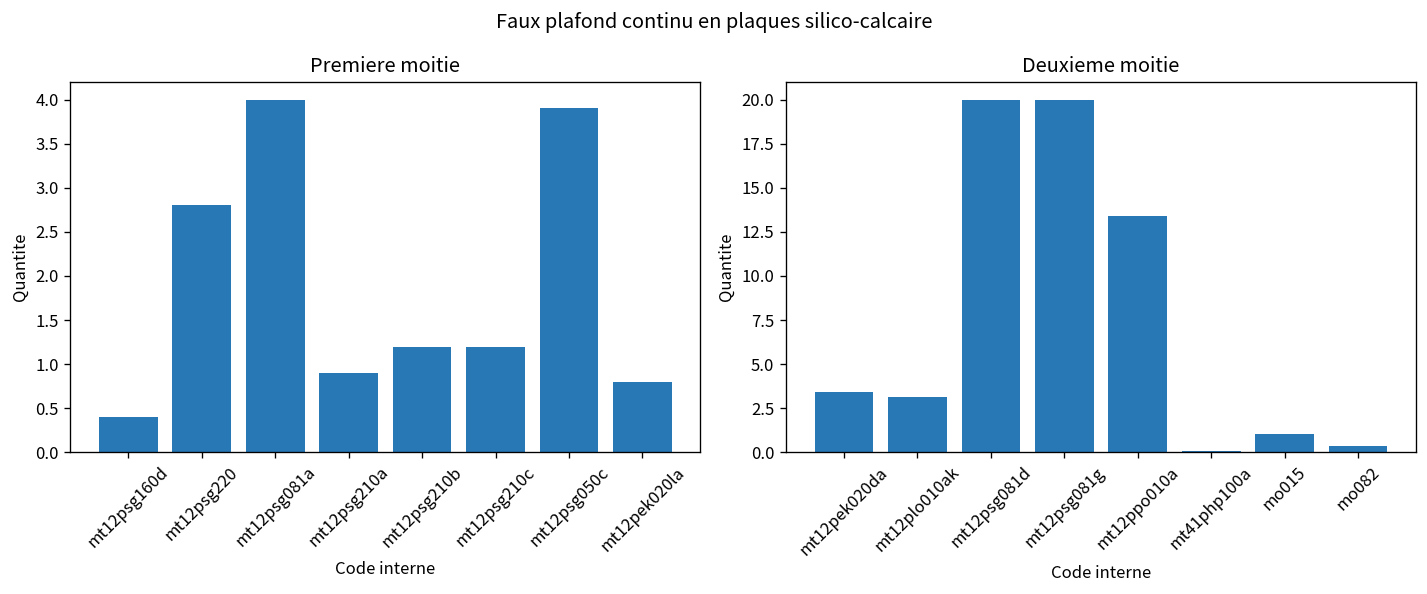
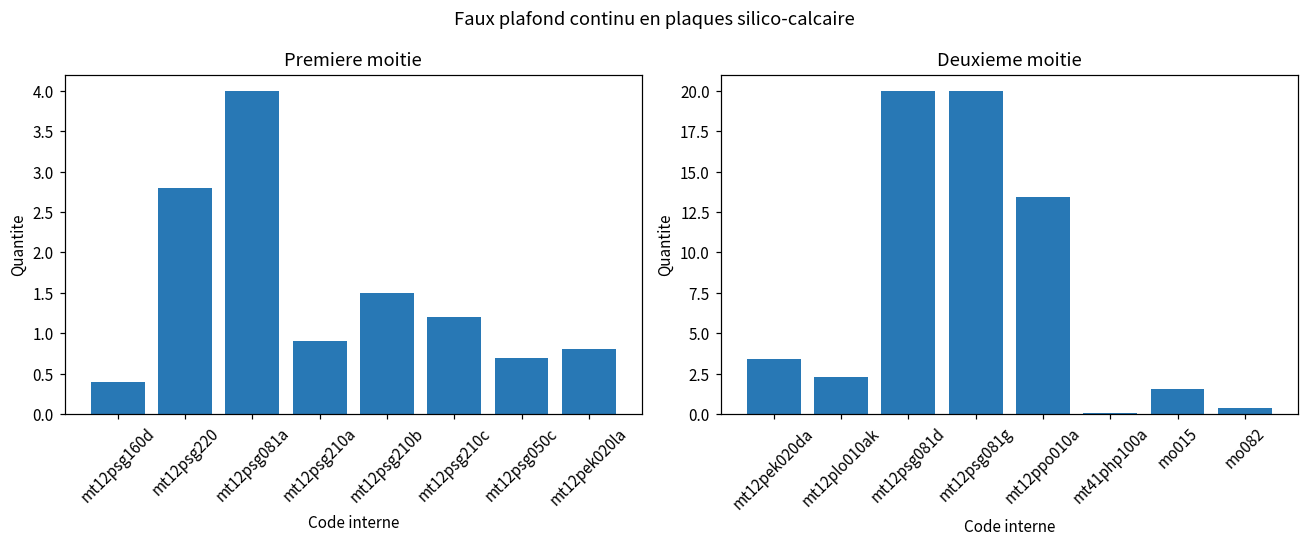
  {
    "Premiere moitie": {
      "mt12psg160d": 0.4,
      "mt12psg220": 2.8,
      "mt12psg081a": 4.0,
      "mt12psg210a": 0.9,
-     "mt12psg210b": 1.2,
+     "mt12psg210b": 1.5,
      "mt12psg210c": 1.2,
-     "mt12psg050c": 3.9,
+     "mt12psg050c": 0.7,
      "mt12pek020la": 0.8
    },
    "Deuxieme moitie": {
      "mt12pek020da": 3.4,
-     "mt12plo010ak": 3.2,
+     "mt12plo010ak": 2.3,
      "mt12psg081d": 20.0,
      "mt12psg081g": 20.0,
      "mt12ppo010a": 13.4,
-     "mo015": 1.0,
+     "mo015": 1.6,
      "mo082": 0.4
    }
  }
